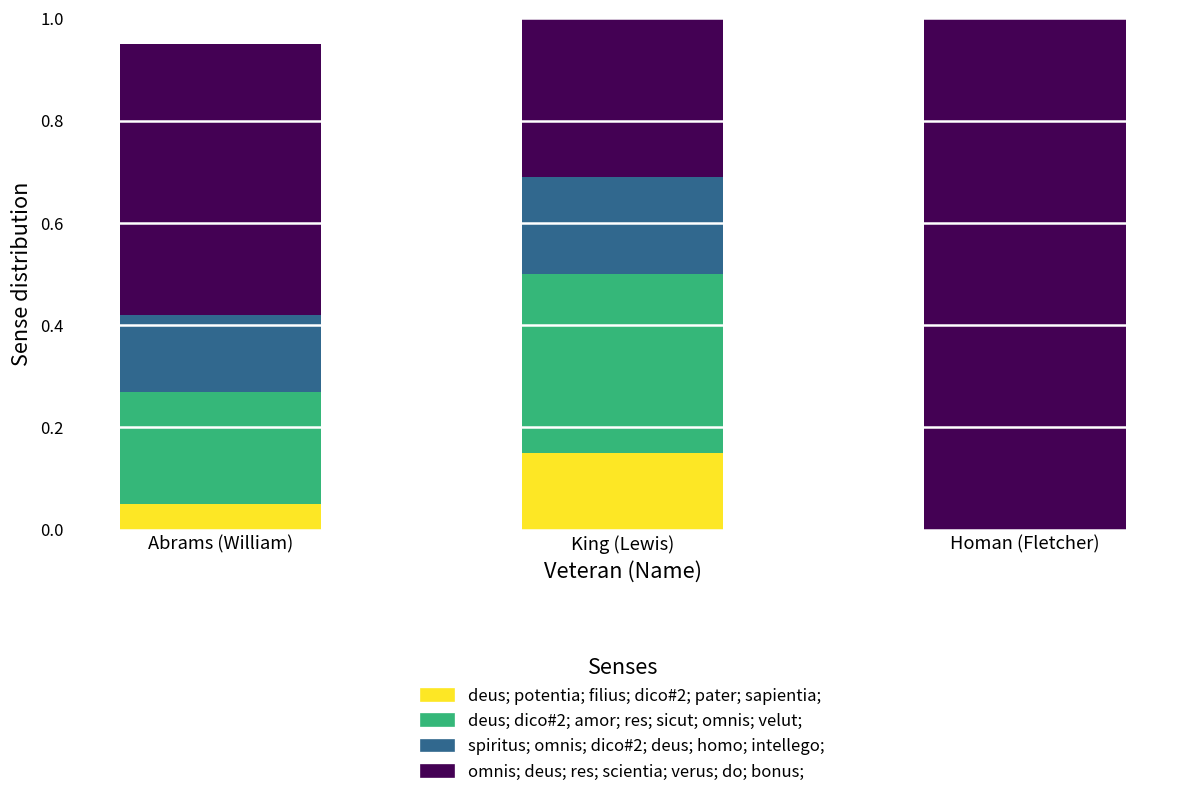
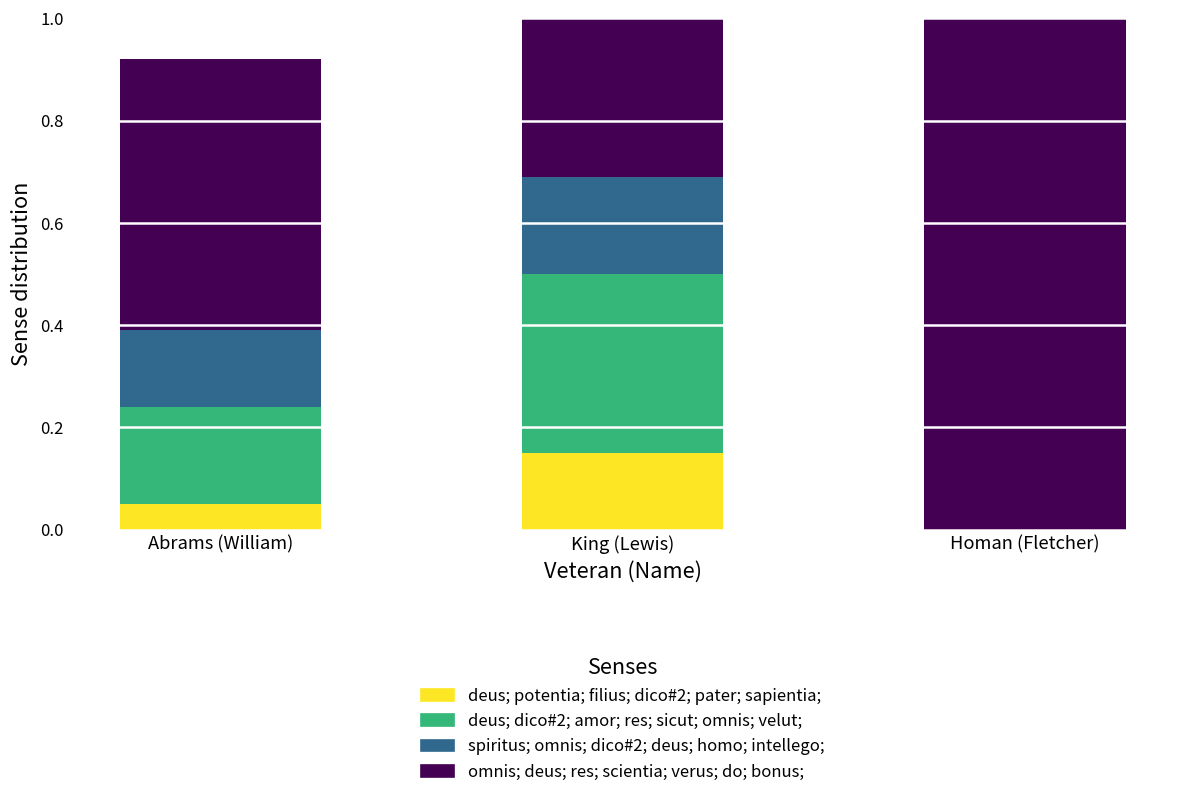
  {
    "deus; potentia; filius; dico#2; pater; sapientia;": {
      "Abrams (William)": 0.05,
      "King (Lewis)": 0.15,
      "Homan (Fletcher)": 0.00
    },
    "deus; dico#2; amor; res; sicut; omnis; velut;": {
-     "Abrams (William)": 0.22,
+     "Abrams (William)": 0.19,
      "King (Lewis)": 0.35,
      "Homan (Fletcher)": 0.00
    },
    "spiritus; omnis; dico#2; deus; homo; intellego;": {
      "Abrams (William)": 0.15,
      "King (Lewis)": 0.19,
      "Homan (Fletcher)": 0.00
    },
    "omnis; deus; res; scientia; verus; do; bonus;": {
      "Abrams (William)": 0.53,
      "King (Lewis)": 0.31,
      "Homan (Fletcher)": 1.00
    }
  }
